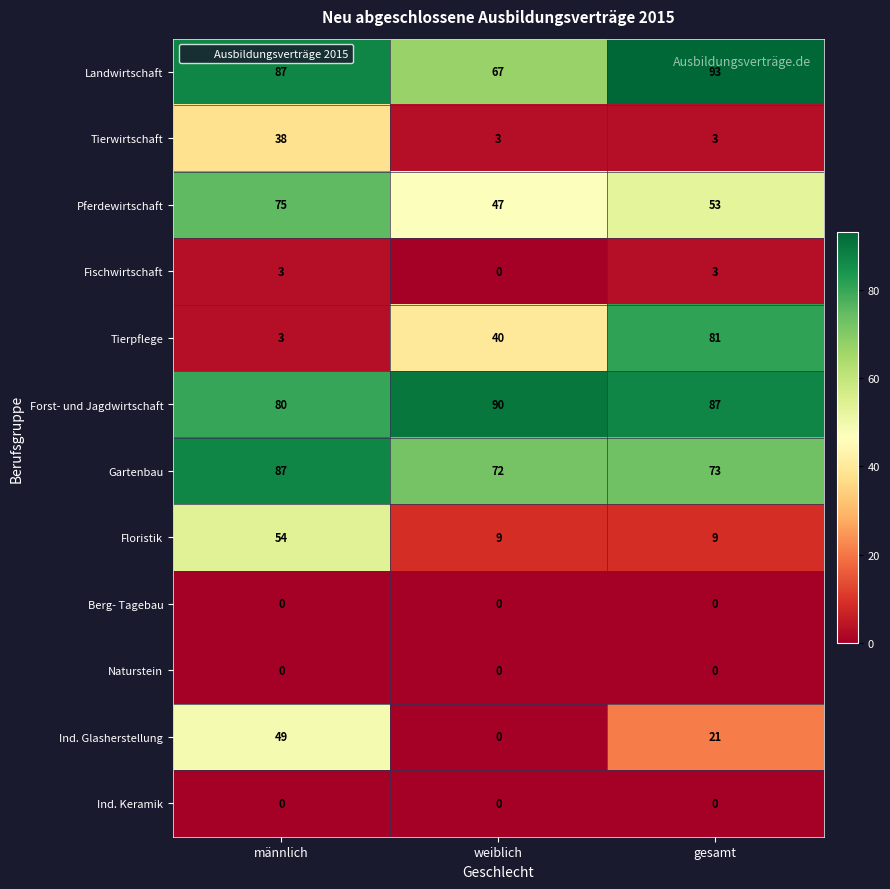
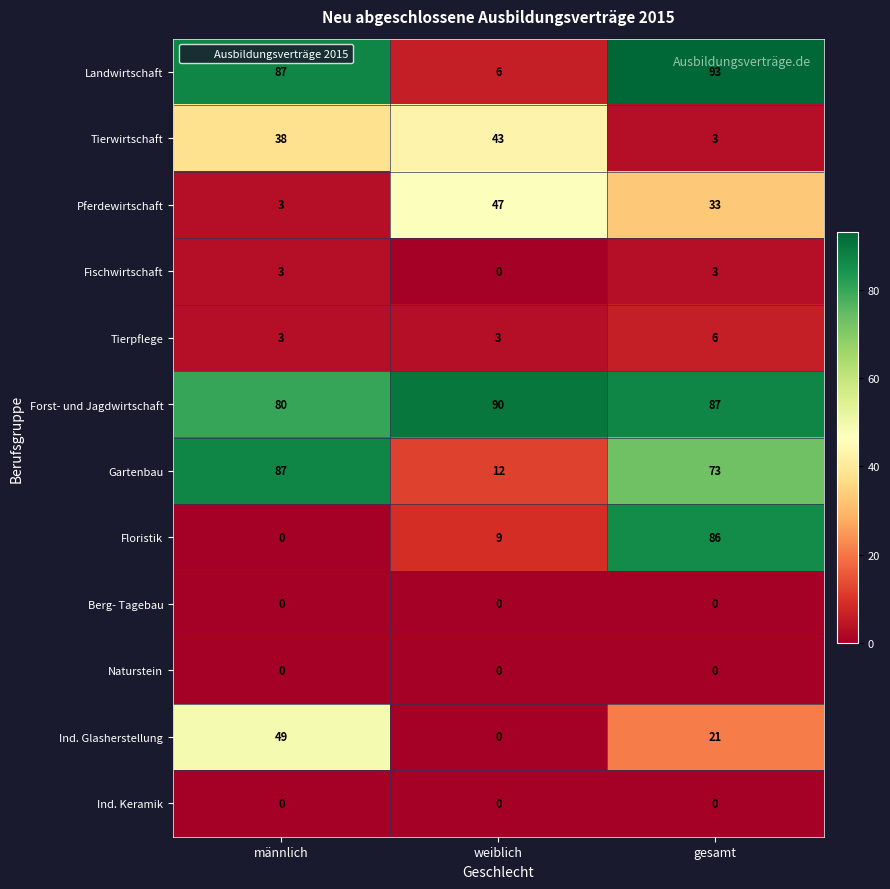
  {
    "Landwirtschaft": {
      "männlich": 87,
-     "weiblich": 67
+     "weiblich": 6
    },
    "Tierwirtschaft": {
      "männlich": 38,
-     "weiblich": 3,
+     "weiblich": 43,
      "gesamt": 3
    },
    "Pferdewirtschaft": {
-     "männlich": 75,
+     "männlich": 3,
      "weiblich": 47,
-     "gesamt": 53
+     "gesamt": 33
    },
    "Fischwirtschaft": {
      "männlich": 3,
      "weiblich": 0,
      "gesamt": 3
    },
    "Tierpflege": {
      "männlich": 3,
-     "weiblich": 40,
-     "gesamt": 81
+     "weiblich": 3,
+     "gesamt": 6
    },
    "Forst- und Jagdwirtschaft": {
      "männlich": 80,
      "weiblich": 90,
      "gesamt": 87
    },
    "Gartenbau": {
      "männlich": 87,
-     "weiblich": 72,
+     "weiblich": 12,
      "gesamt": 73
    },
    "Floristik": {
-     "männlich": 54,
+     "männlich": 0,
      "weiblich": 9,
-     "gesamt": 9
+     "gesamt": 86
    },
    "Berg- Tagebau": {
      "männlich": 0,
      "weiblich": 0,
      "gesamt": 0
    },
    "Naturstein": {
      "männlich": 0,
      "weiblich": 0,
      "gesamt": 0
    },
    "Ind. Glasherstellung": {
      "männlich": 49,
      "weiblich": 0,
      "gesamt": 21
    },
    "Ind. Keramik": {
      "männlich": 0,
      "weiblich": 0,
      "gesamt": 0
    }
  }
